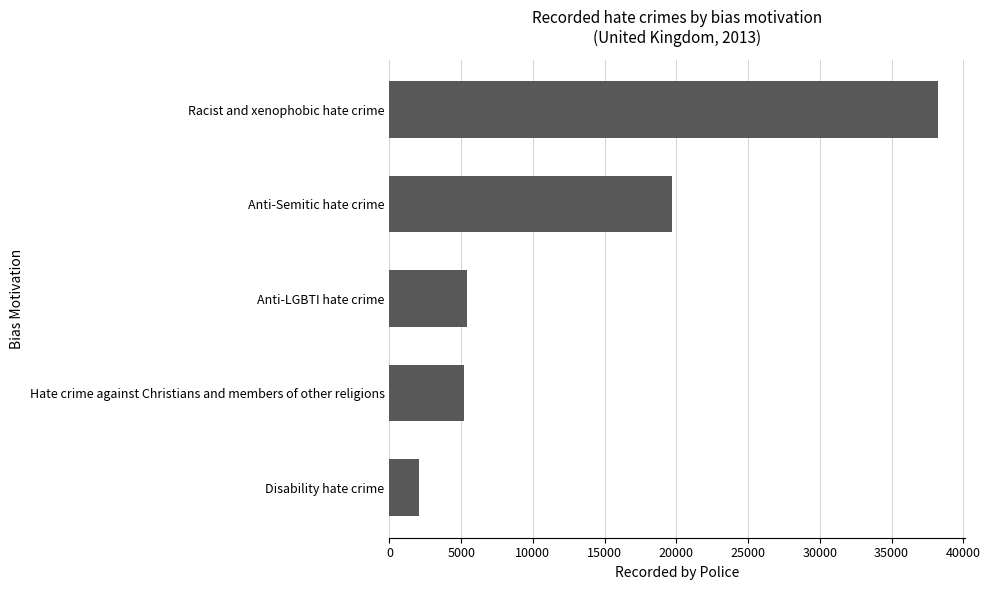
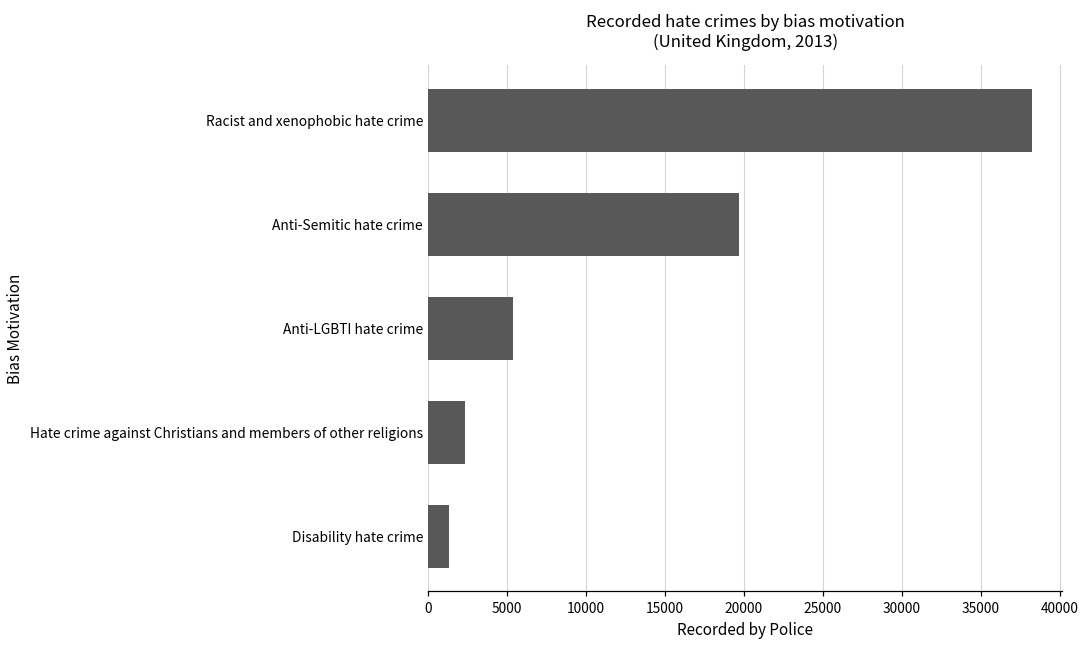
  {
    "Racist and xenophobic hate crime": 38200,
    "Anti-Semitic hate crime": 19700,
    "Anti-LGBTI hate crime": 5400,
-   "Hate crime against Christians and members of other religions": 5200,
-   "Disability hate crime": 2100
+   "Hate crime against Christians and members of other religions": 2300,
+   "Disability hate crime": 1300
  }
